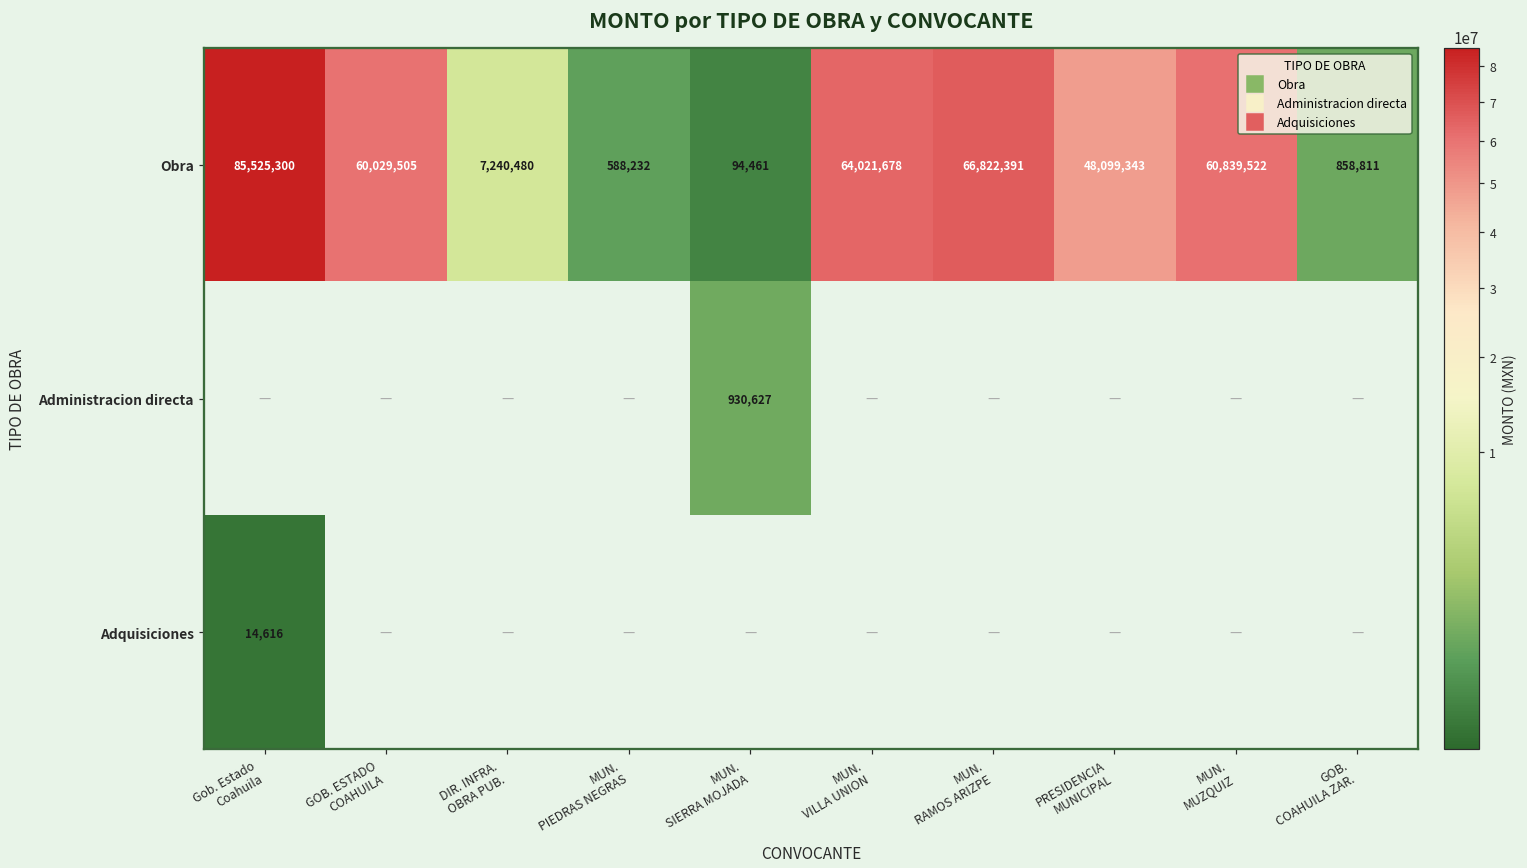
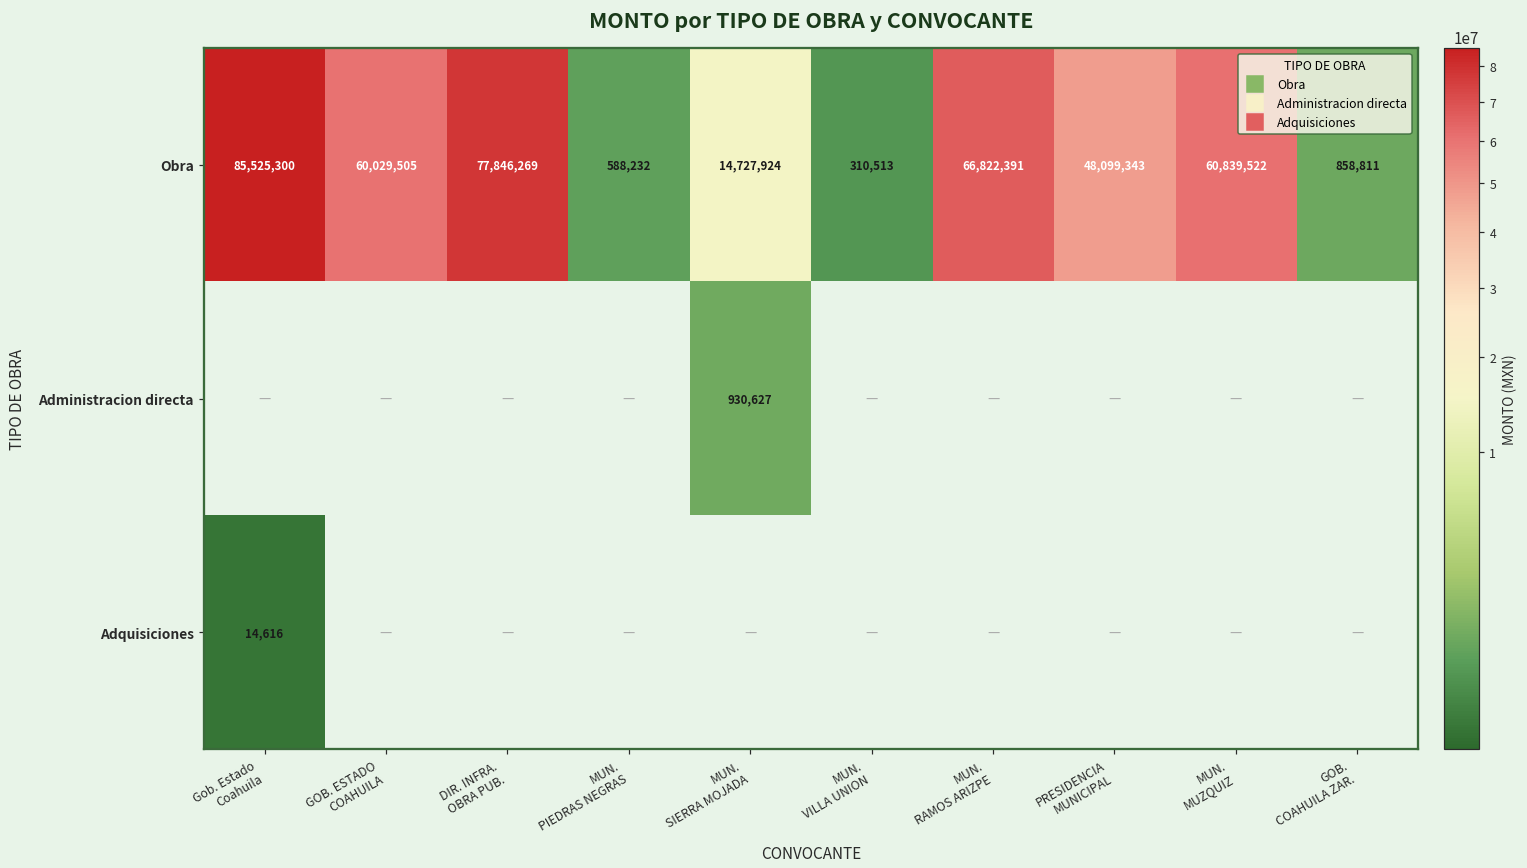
  {
    "Obra": {
      "Gob. Estado Coahuila": "85,525,300",
      "GOB. ESTADO COAHUILA": "60,029,505",
-     "DIR. INFRA. OBRA PUB.": "7,240,480",
+     "DIR. INFRA. OBRA PUB.": "77,846,269",
      "MUN. PIEDRAS NEGRAS": "588,232",
-     "MUN. SIERRA MOJADA": "94,461",
-     "MUN. VILLA UNION": "64,021,678",
+     "MUN. SIERRA MOJADA": "14,727,924",
+     "MUN. VILLA UNION": "310,513",
      "MUN. RAMOS ARIZPE": "66,822,391",
      "PRESIDENCIA MUNICIPAL": "48,099,343",
      "MUN. MUZQUIZ": "60,839,522",
      "GOB. COAHUILA ZAR.": "858,811"
    },
    "Administracion directa": {
      "MUN. SIERRA MOJADA": "930,627"
    },
    "Adquisiciones": {
      "Gob. Estado Coahuila": "14,616"
    }
  }
